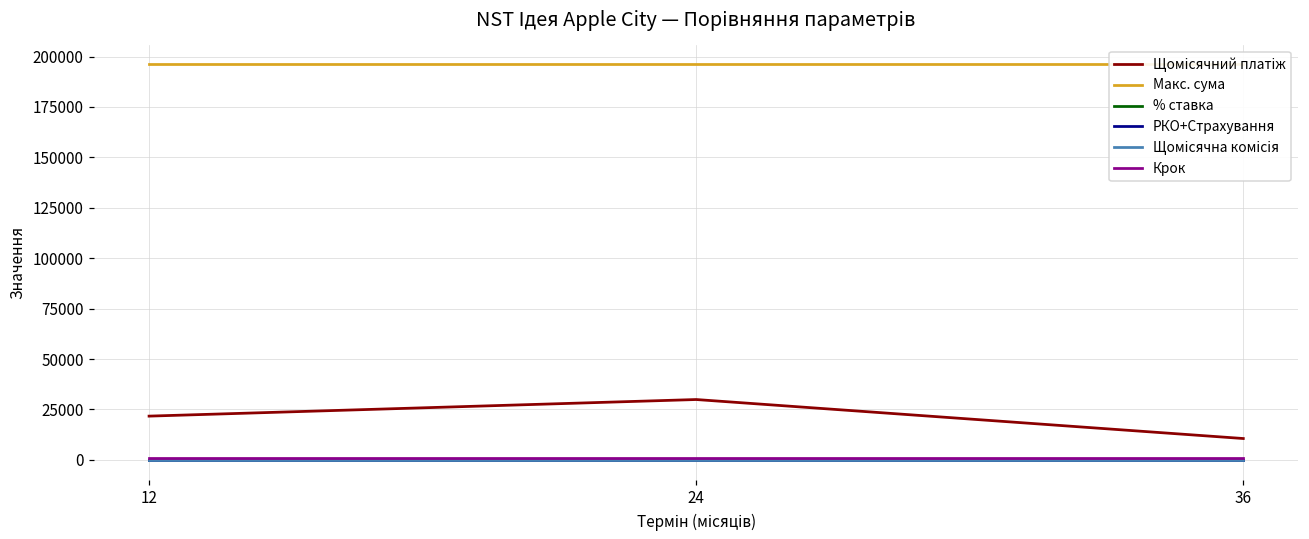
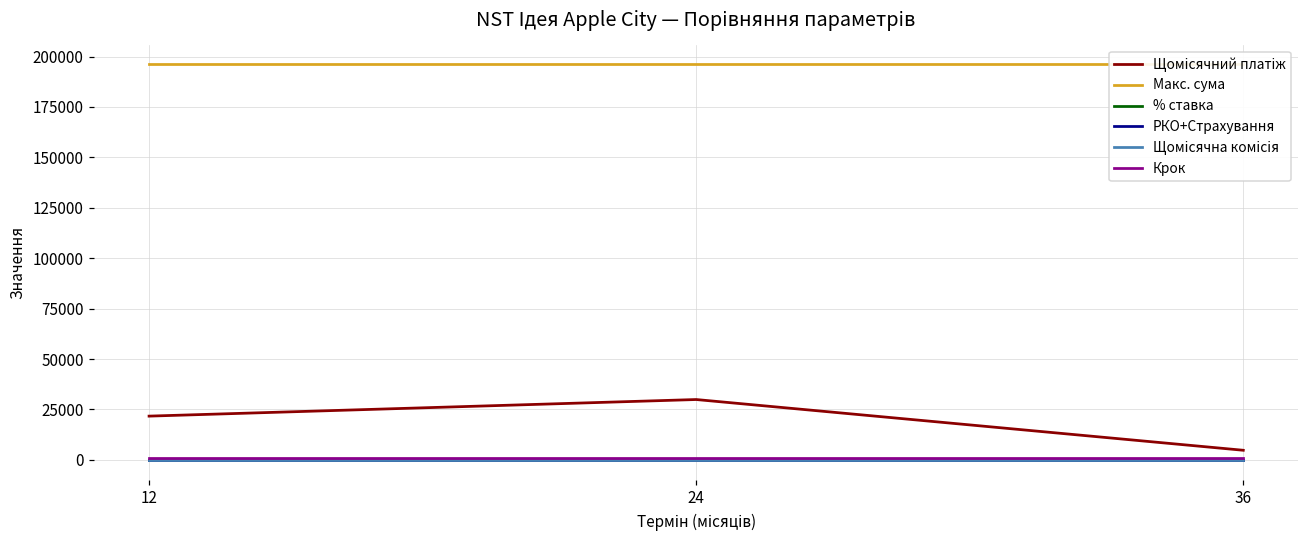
  {
    "Щомісячний платіж": {
      "12": 22000,
      "24": 30000,
-     "36": 11000
+     "36": 5000
    },
    "Макс. сума": {
      "12": 196000,
      "24": 196000
    }
  }
